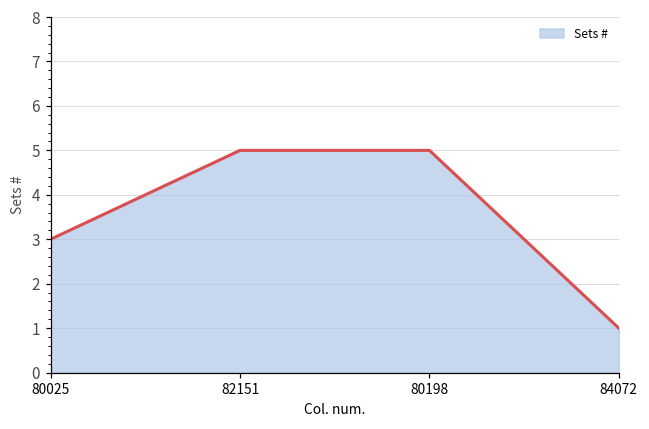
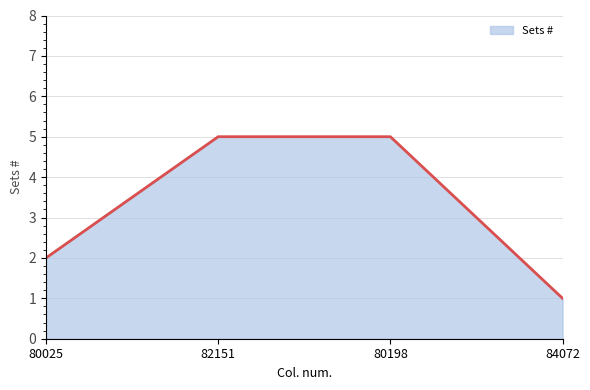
  {
-   "80025": 3,
+   "80025": 2,
    "82151": 5,
    "80198": 5,
    "84072": 1
  }
